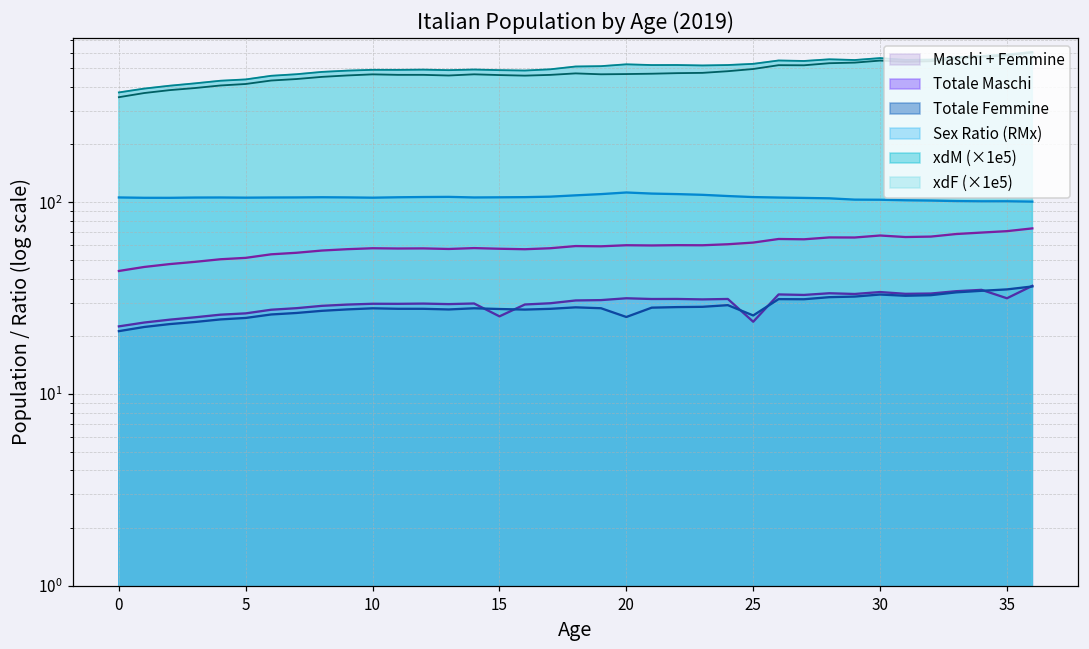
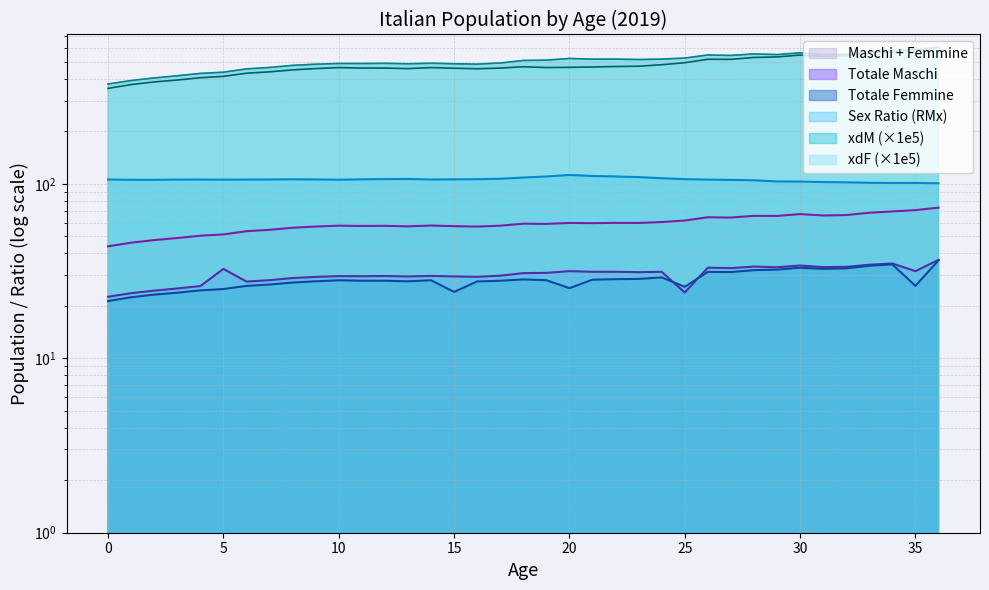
  {
    "Totale Maschi": {
      "0": 23,
-     "5": 26,
+     "5": 33,
      "10": 30,
-     "15": 25,
+     "15": 29,
      "20": 32,
      "25": 24,
      "35": 32
    },
    "Totale Femmine": {
      "0": 21,
      "5": 25,
      "10": 28,
-     "15": 28,
+     "15": 24,
      "20": 25,
      "25": 26,
-     "35": 35
+     "35": 26
    }
  }
